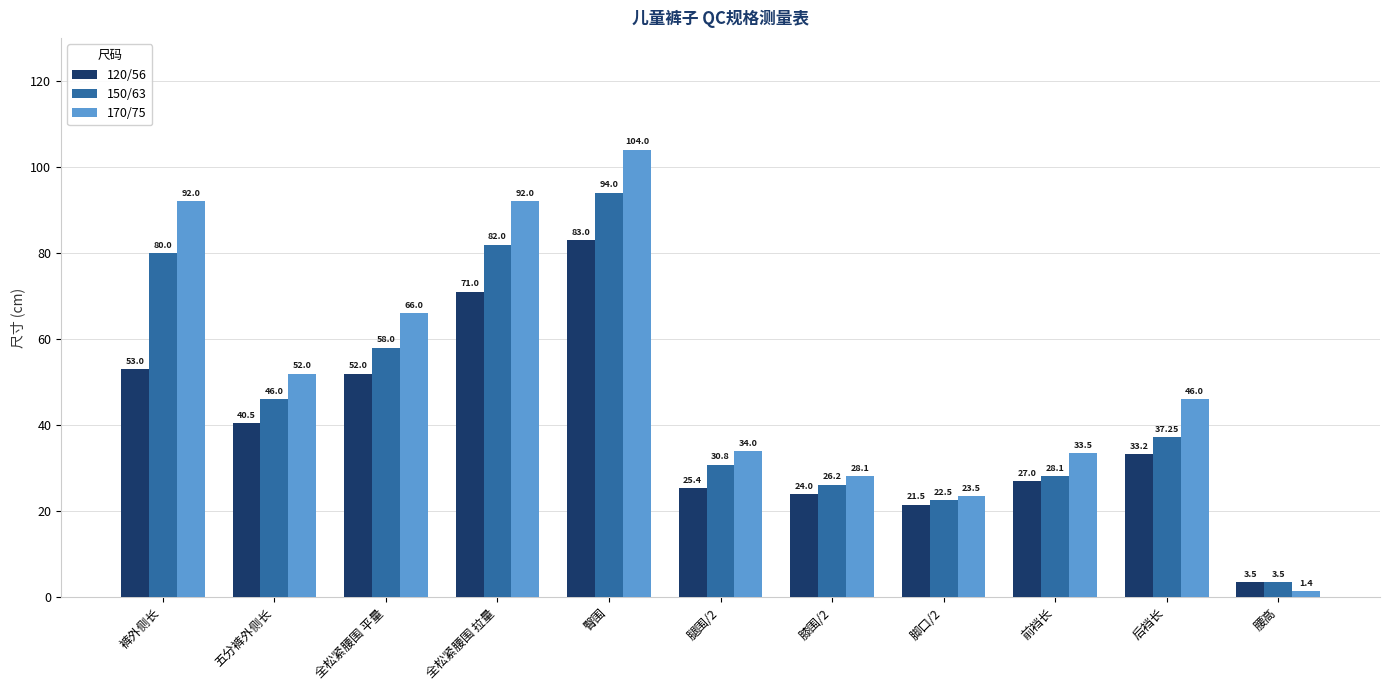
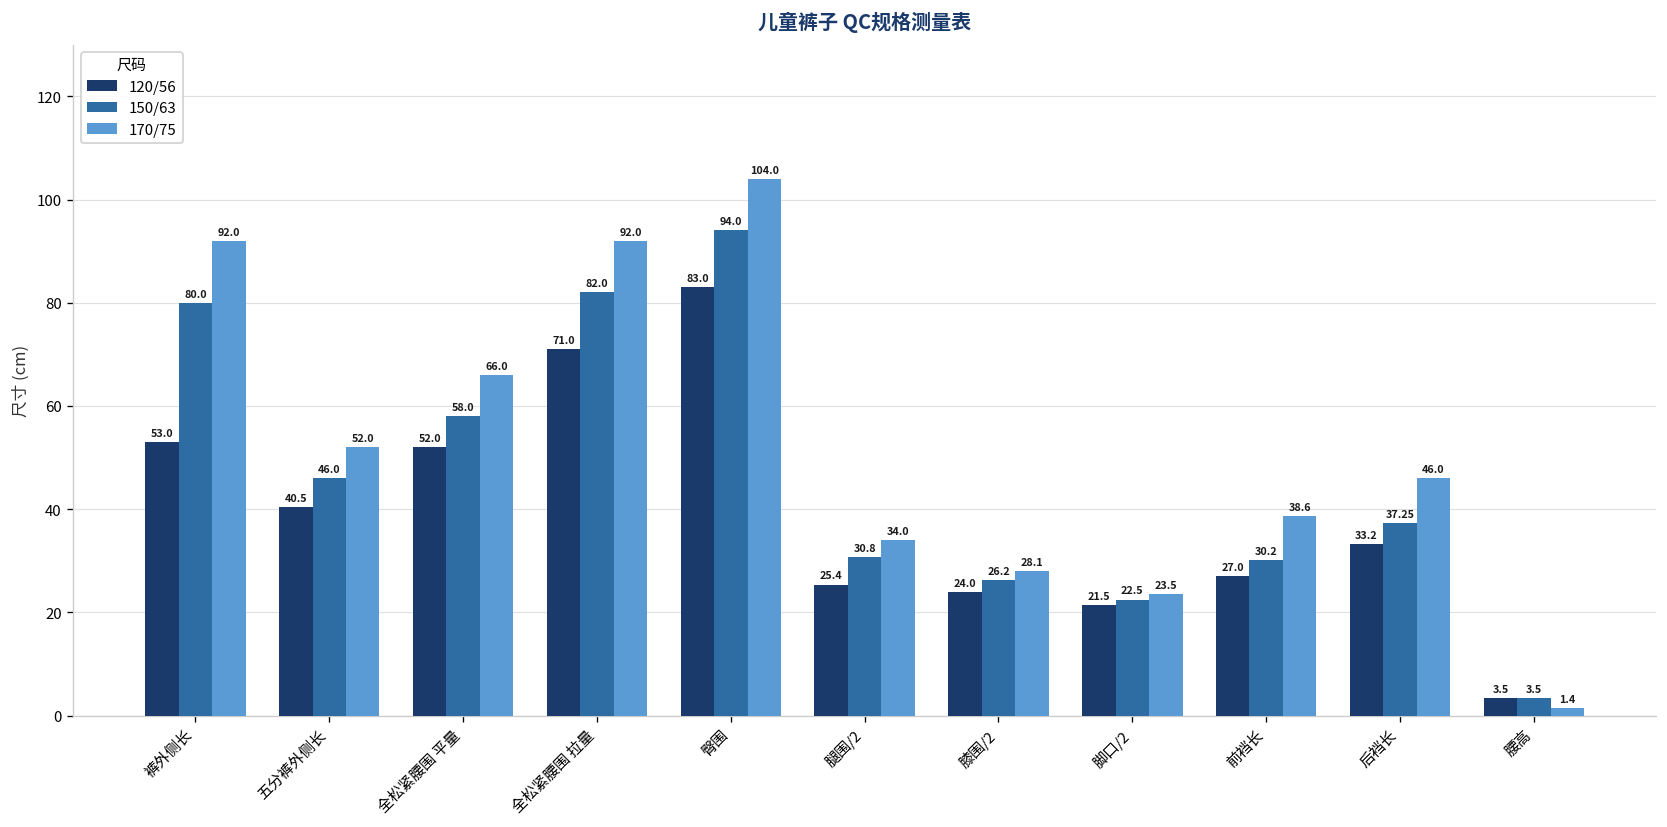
  {
    "120/56": {
      "裤外侧长": 53.0,
      "五分裤外侧长": 40.5,
      "全松紧腰围 平量": 52.0,
      "全松紧腰围 拉量": 71.0,
      "臀围": 83.0,
      "腿围/2": 25.4,
      "膝围/2": 24.0,
      "脚口/2": 21.5,
      "前裆长": 27.0,
      "后裆长": 33.2,
      "腰高": 3.5
    },
    "150/63": {
      "裤外侧长": 80.0,
      "五分裤外侧长": 46.0,
      "全松紧腰围 平量": 58.0,
      "全松紧腰围 拉量": 82.0,
      "臀围": 94.0,
      "腿围/2": 30.8,
      "膝围/2": 26.2,
      "脚口/2": 22.5,
-     "前裆长": 28.1,
+     "前裆长": 30.2,
      "后裆长": 37.25,
      "腰高": 3.5
    },
    "170/75": {
      "裤外侧长": 92.0,
      "五分裤外侧长": 52.0,
      "全松紧腰围 平量": 66.0,
      "全松紧腰围 拉量": 92.0,
      "臀围": 104.0,
      "腿围/2": 34.0,
      "膝围/2": 28.1,
      "脚口/2": 23.5,
-     "前裆长": 33.5,
+     "前裆长": 38.6,
      "后裆长": 46.0,
      "腰高": 1.4
    }
  }
